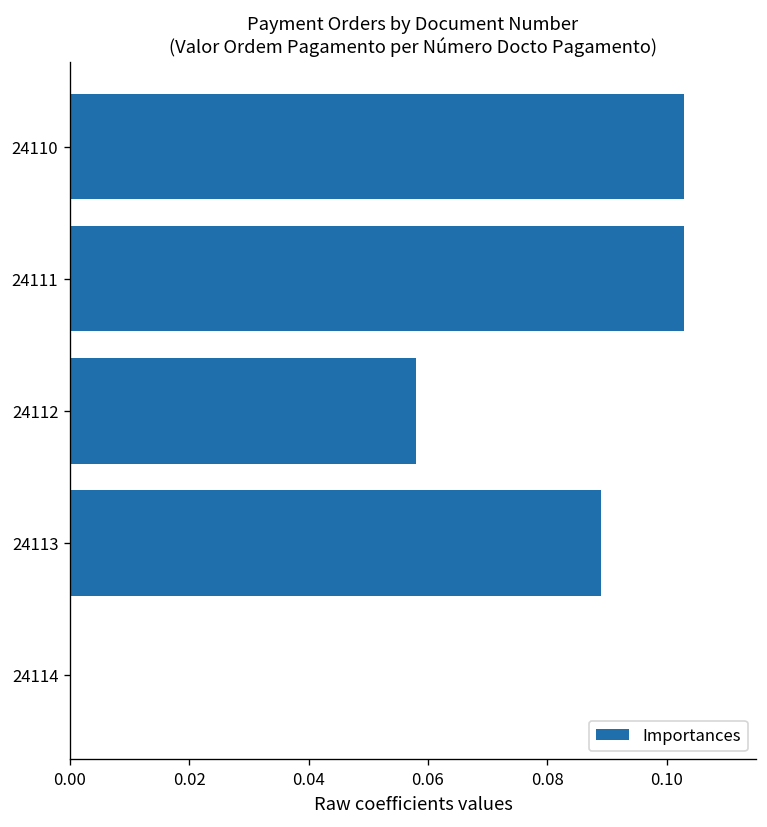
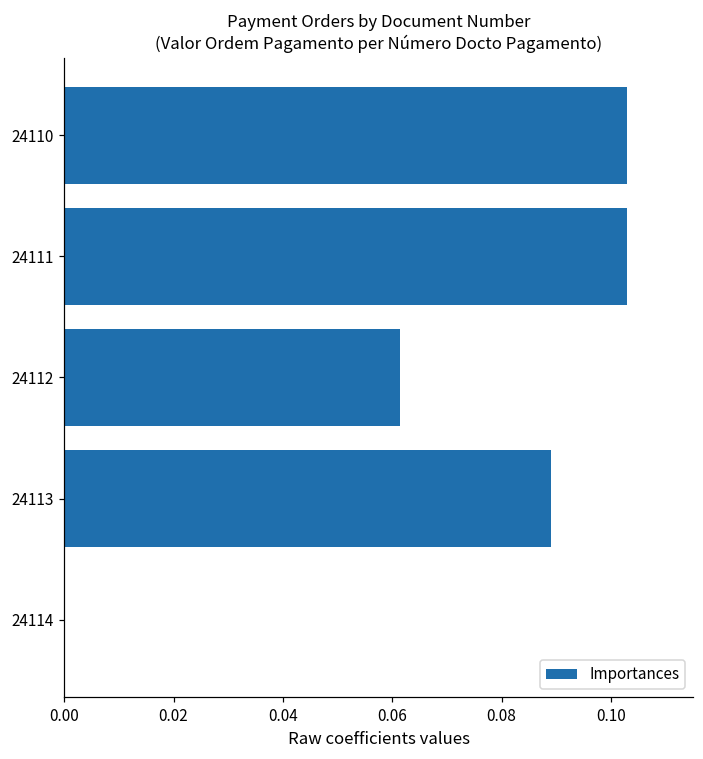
  {
    "24110": 0.103,
    "24111": 0.103,
-   "24112": 0.058,
+   "24112": 0.061,
    "24113": 0.089
  }
